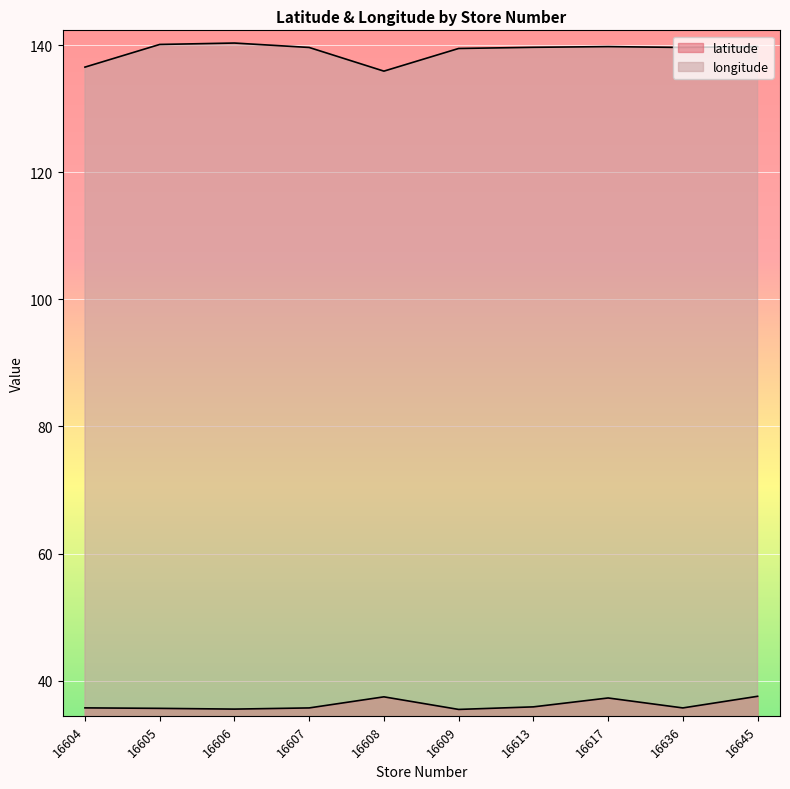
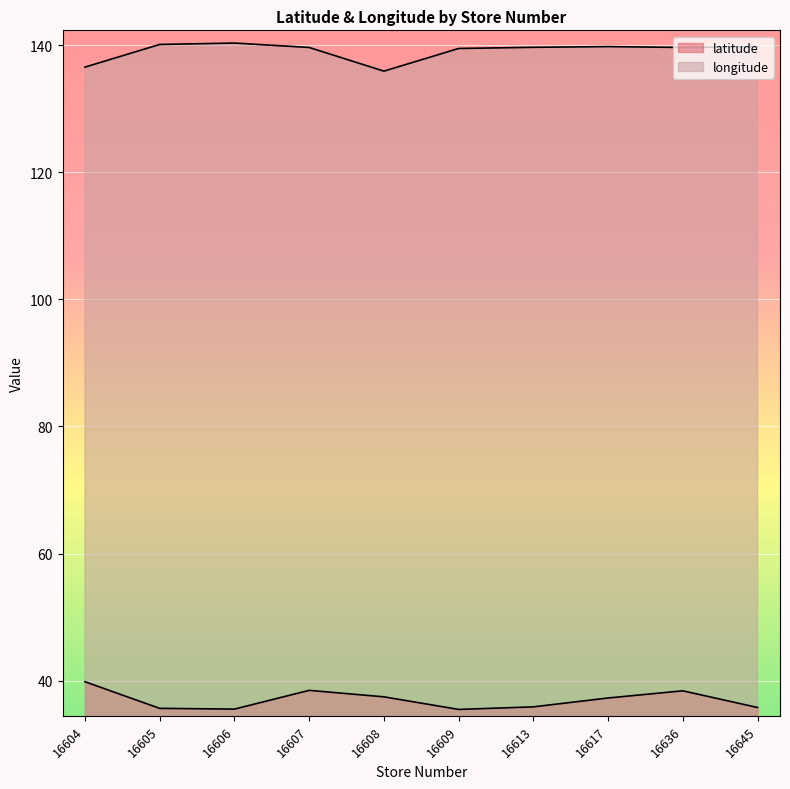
  {
    "latitude": {
-     "16604": 36,
+     "16604": 40,
      "16605": 36,
      "16606": 36,
-     "16607": 36,
+     "16607": 38,
      "16608": 37,
      "16609": 35,
      "16613": 36,
      "16617": 37,
-     "16636": 36,
-     "16645": 38
+     "16636": 38,
+     "16645": 36
    },
    "longitude": {
      "16604": 137,
      "16605": 140,
      "16606": 140,
      "16607": 140,
      "16608": 136,
      "16609": 139,
      "16613": 140,
      "16617": 140
    }
  }
